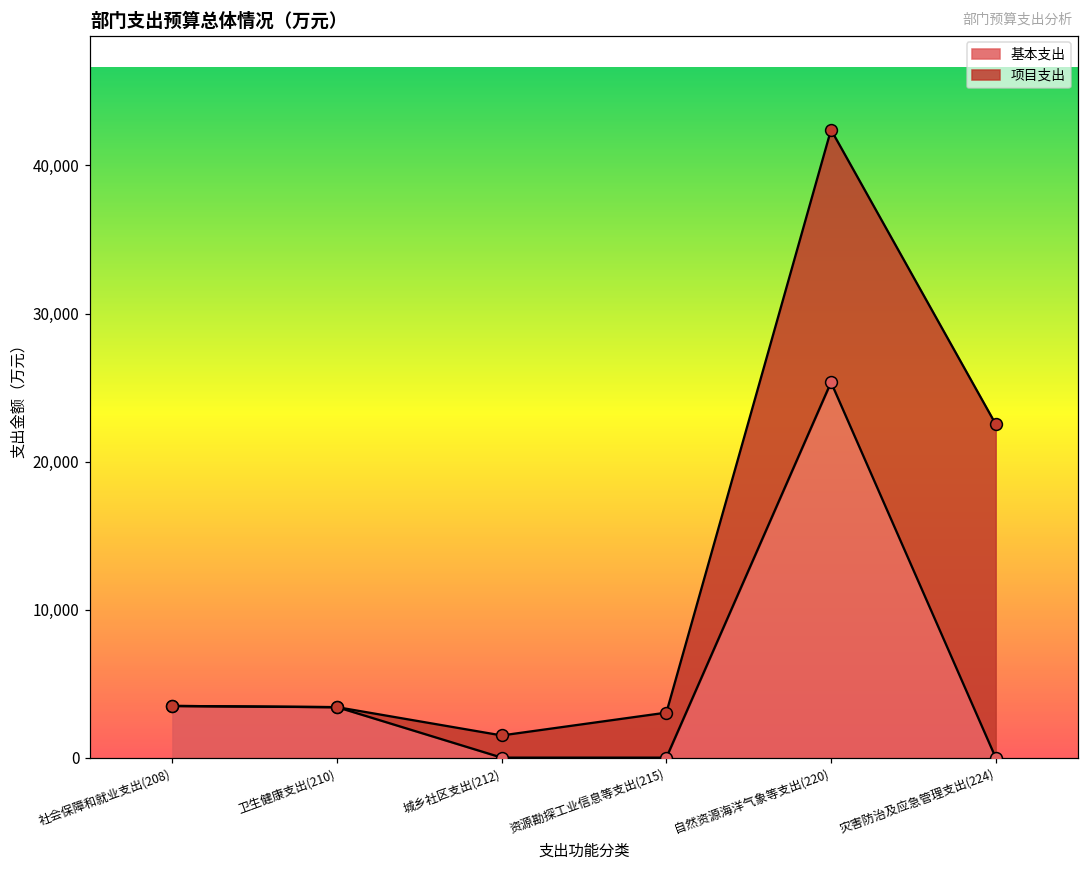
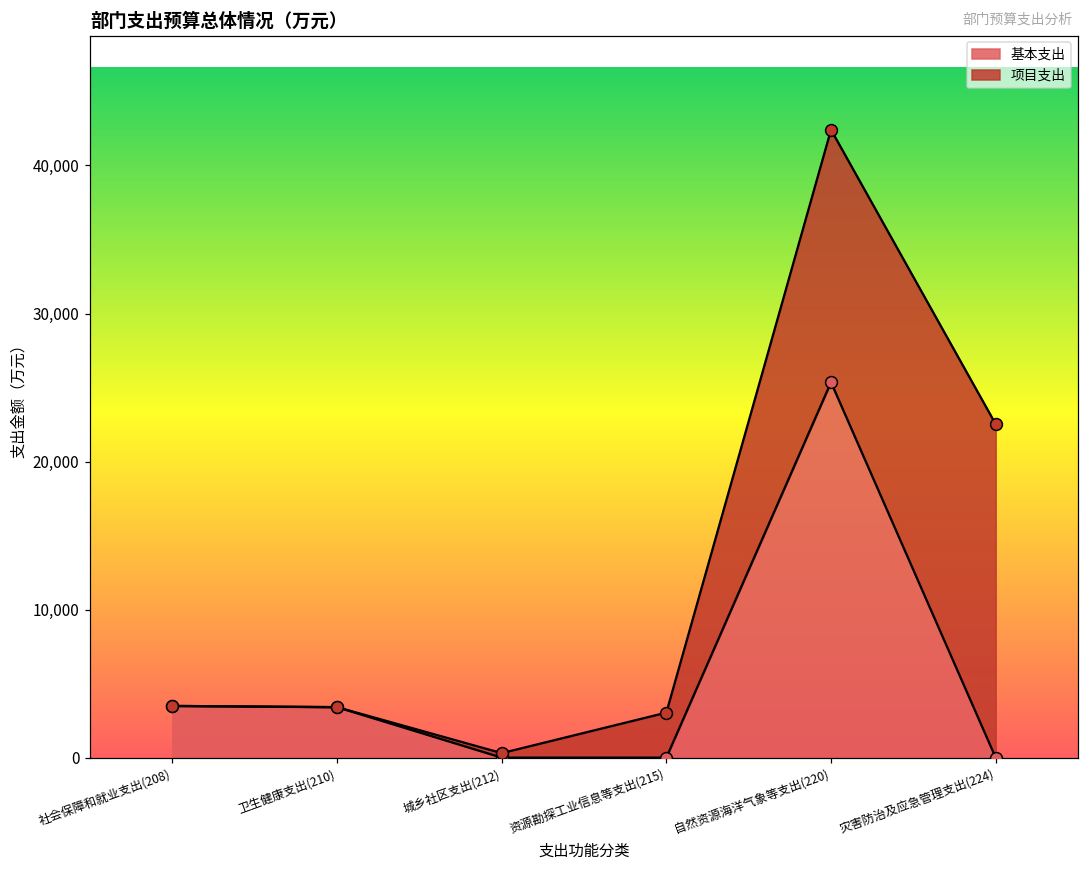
  {
    "基本支出": {
      "城乡社区支出(212)": "0",
      "资源勘探工业信息等支出(215)": "0",
      "自然资源海洋气象等支出(220)": "25,400",
      "灾害防治及应急管理支出(224)": "0"
    },
    "项目支出": {
-     "城乡社区支出(212)": "1,500",
+     "城乡社区支出(212)": "300",
      "资源勘探工业信息等支出(215)": "3,000",
      "自然资源海洋气象等支出(220)": "17,100",
      "灾害防治及应急管理支出(224)": "22,500"
    }
  }
